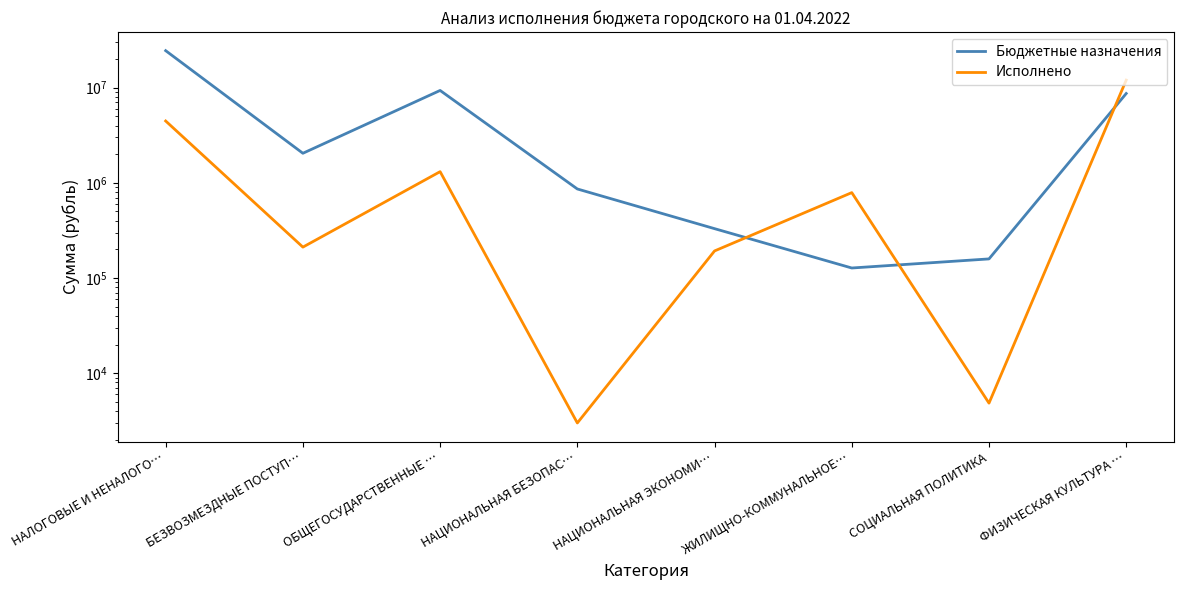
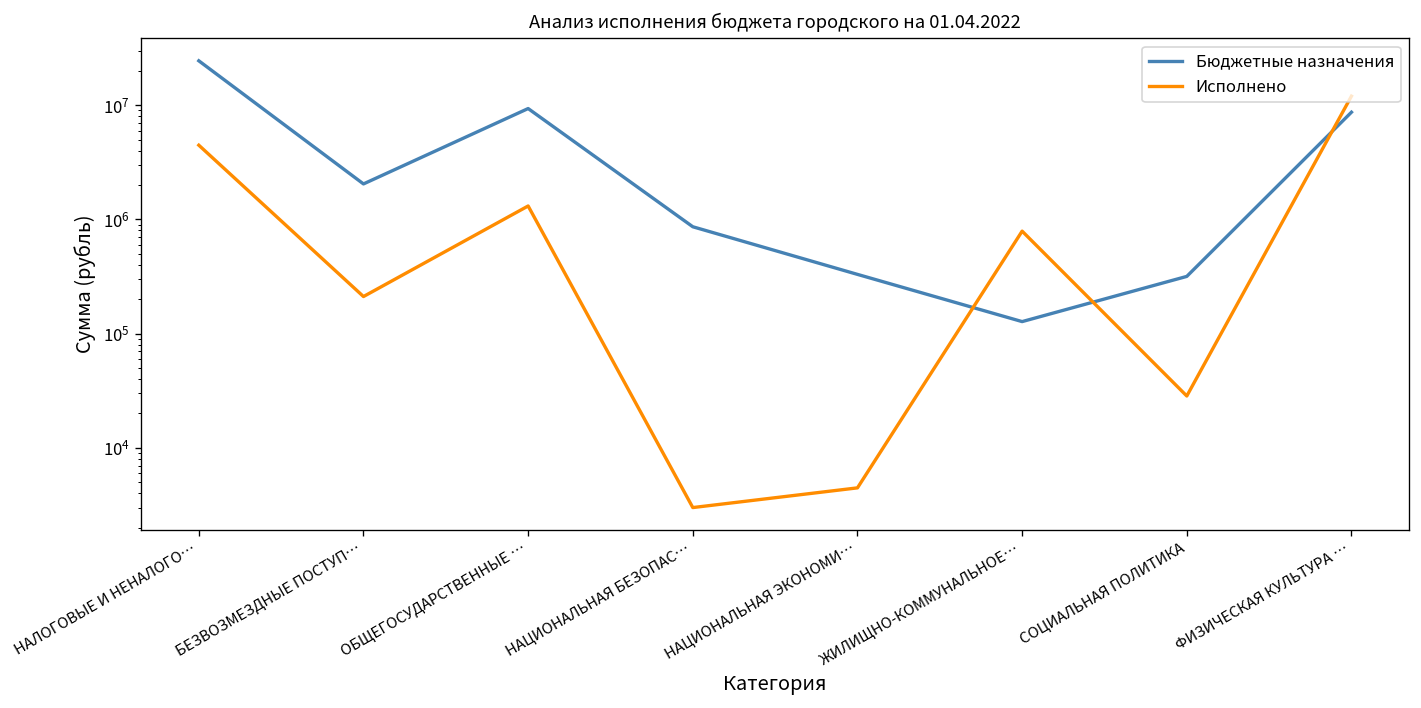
  {
    "Бюджетные назначения": {
      "НАЛОГОВЫЕ И НЕНАЛОГО…": 24000000,
      "БЕЗВОЗМЕЗДНЫЕ ПОСТУП…": 2000000,
      "ОБЩЕГОСУДАРСТВЕННЫЕ …": 9000000,
      "НАЦИОНАЛЬНАЯ БЕЗОПАС…": 900000,
      "НАЦИОНАЛЬНАЯ ЭКОНОМИ…": 330000,
      "ЖИЛИЩНО-КОММУНАЛЬНОЕ…": 130000,
-     "СОЦИАЛЬНАЯ ПОЛИТИКА": 160000,
+     "СОЦИАЛЬНАЯ ПОЛИТИКА": 320000,
      "ФИЗИЧЕСКАЯ КУЛЬТУРА …": 9000000
    },
    "Исполнено": {
      "НАЛОГОВЫЕ И НЕНАЛОГО…": 4000000,
      "БЕЗВОЗМЕЗДНЫЕ ПОСТУП…": 210000,
      "ОБЩЕГОСУДАРСТВЕННЫЕ …": 1300000,
      "НАЦИОНАЛЬНАЯ БЕЗОПАС…": 3000,
-     "НАЦИОНАЛЬНАЯ ЭКОНОМИ…": 190000,
+     "НАЦИОНАЛЬНАЯ ЭКОНОМИ…": 4000,
      "ЖИЛИЩНО-КОММУНАЛЬНОЕ…": 800000,
-     "СОЦИАЛЬНАЯ ПОЛИТИКА": 5000
+     "СОЦИАЛЬНАЯ ПОЛИТИКА": 28000
    }
  }
